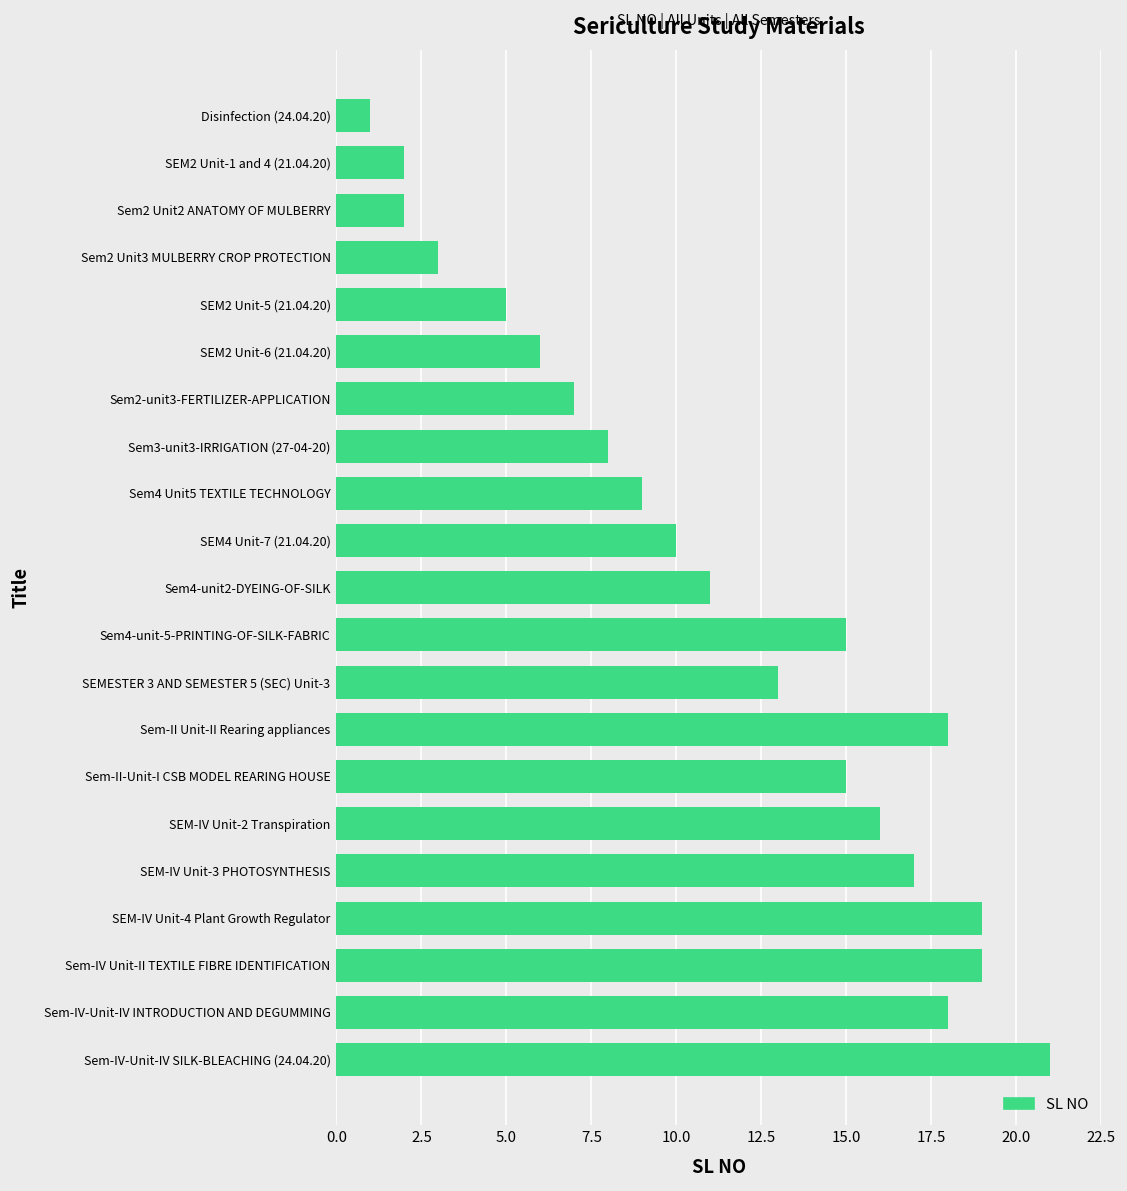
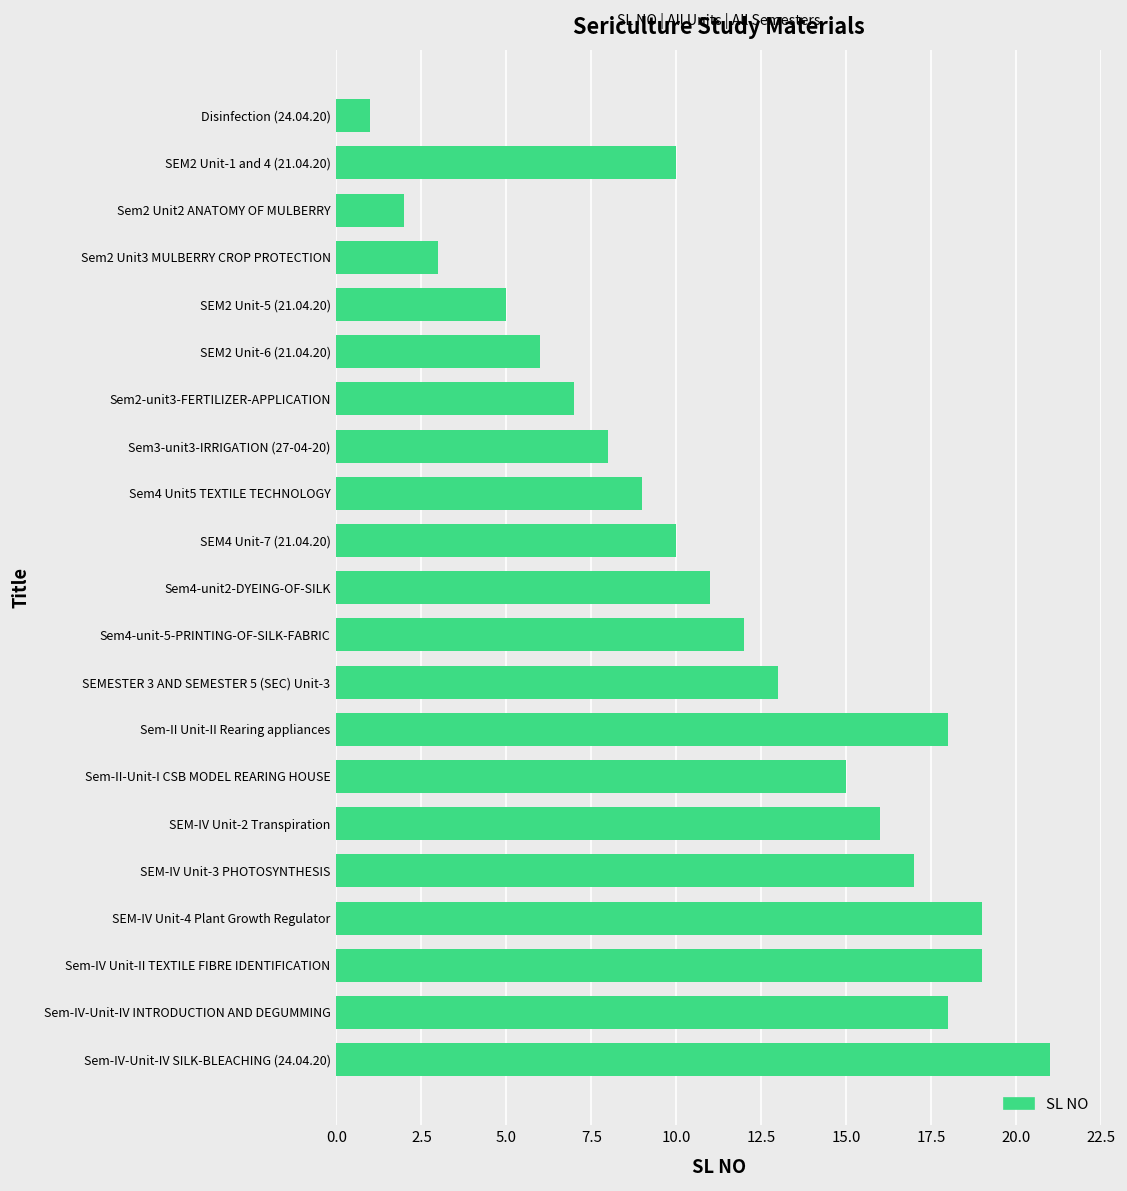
  {
    "Disinfection (24.04.20)": 1,
-   "SEM2 Unit-1 and 4 (21.04.20)": 2,
+   "SEM2 Unit-1 and 4 (21.04.20)": 10,
    "Sem2 Unit2 ANATOMY OF MULBERRY": 2,
    "Sem2 Unit3 MULBERRY CROP PROTECTION": 3,
    "SEM2 Unit-5 (21.04.20)": 5,
    "SEM2 Unit-6 (21.04.20)": 6,
    "Sem2-unit3-FERTILIZER-APPLICATION": 7,
    "Sem3-unit3-IRRIGATION (27-04-20)": 8,
    "Sem4 Unit5 TEXTILE TECHNOLOGY": 9,
    "SEM4 Unit-7 (21.04.20)": 10,
    "Sem4-unit2-DYEING-OF-SILK": 11,
-   "Sem4-unit-5-PRINTING-OF-SILK-FABRIC": 15,
+   "Sem4-unit-5-PRINTING-OF-SILK-FABRIC": 12,
    "SEMESTER 3 AND SEMESTER 5 (SEC) Unit-3": 13,
    "Sem-II Unit-II Rearing appliances": 18,
    "Sem-II-Unit-I CSB MODEL REARING HOUSE": 15,
    "SEM-IV Unit-2 Transpiration": 16,
    "SEM-IV Unit-3 PHOTOSYNTHESIS": 17,
    "SEM-IV Unit-4 Plant Growth Regulator": 19,
    "Sem-IV Unit-II TEXTILE FIBRE IDENTIFICATION": 19,
    "Sem-IV-Unit-IV INTRODUCTION AND DEGUMMING": 18,
    "Sem-IV-Unit-IV SILK-BLEACHING (24.04.20)": 21
  }
